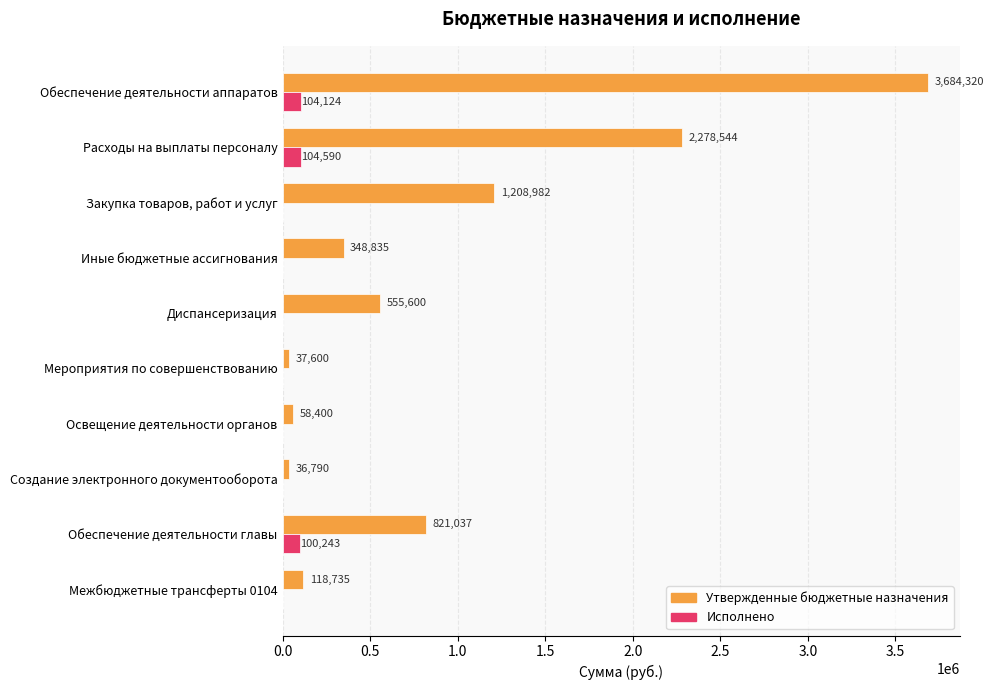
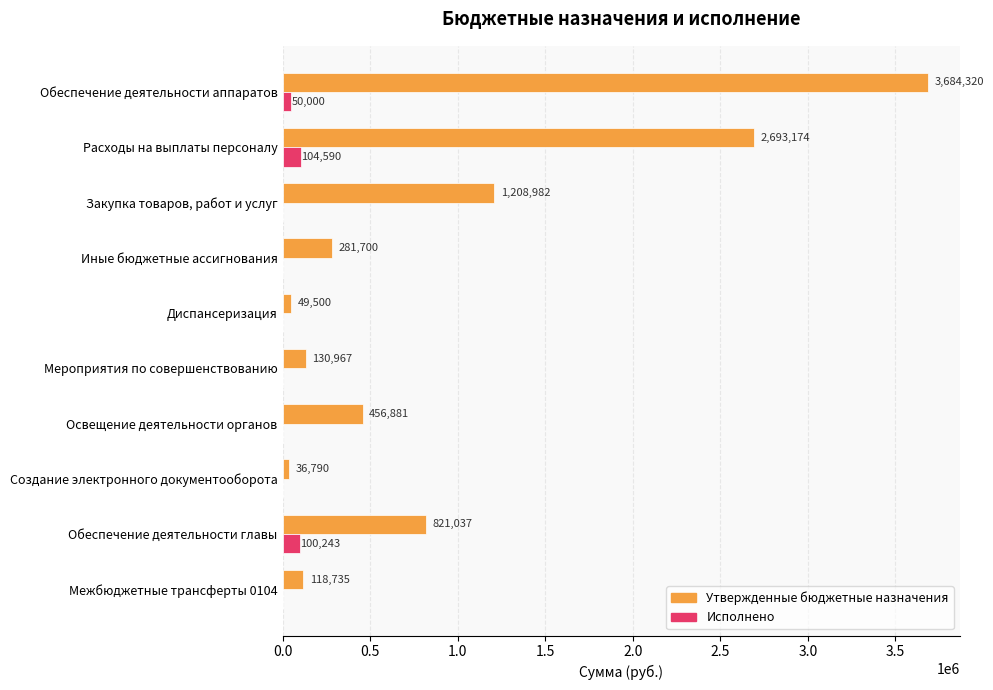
  {
    "Утвержденные бюджетные назначения": {
      "Обеспечение деятельности аппаратов": "3,684,320",
-     "Расходы на выплаты персоналу": "2,278,544",
+     "Расходы на выплаты персоналу": "2,693,174",
      "Закупка товаров, работ и услуг": "1,208,982",
-     "Иные бюджетные ассигнования": "348,835",
-     "Диспансеризация": "555,600",
-     "Мероприятия по совершенствованию": "37,600",
-     "Освещение деятельности органов": "58,400",
+     "Иные бюджетные ассигнования": "281,700",
+     "Диспансеризация": "49,500",
+     "Мероприятия по совершенствованию": "130,967",
+     "Освещение деятельности органов": "456,881",
      "Создание электронного документооборота": "36,790",
      "Обеспечение деятельности главы": "821,037",
      "Межбюджетные трансферты 0104": "118,735"
    },
    "Исполнено": {
-     "Обеспечение деятельности аппаратов": "104,124",
+     "Обеспечение деятельности аппаратов": "50,000",
      "Расходы на выплаты персоналу": "104,590",
      "Обеспечение деятельности главы": "100,243"
    }
  }
